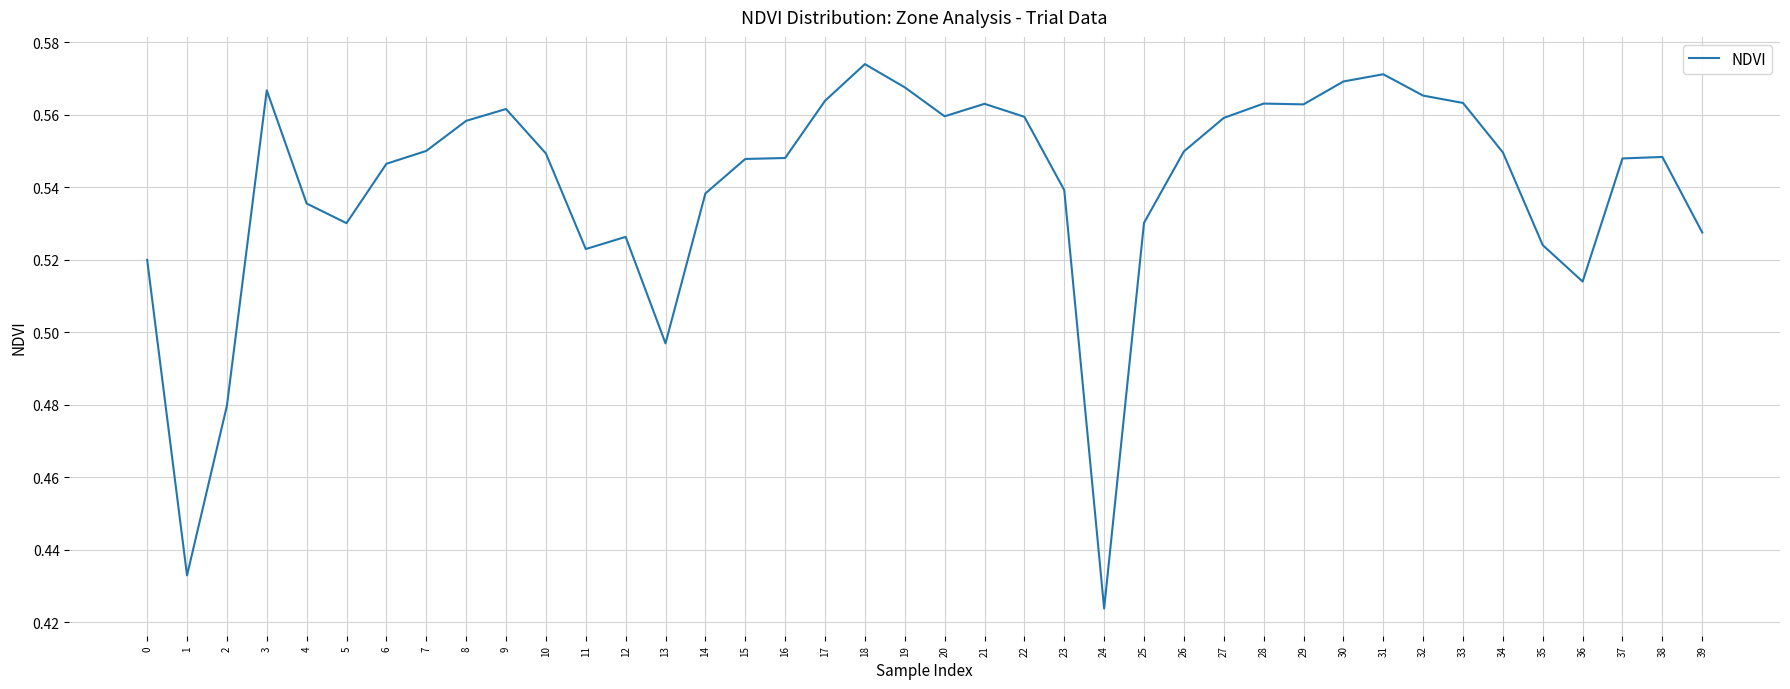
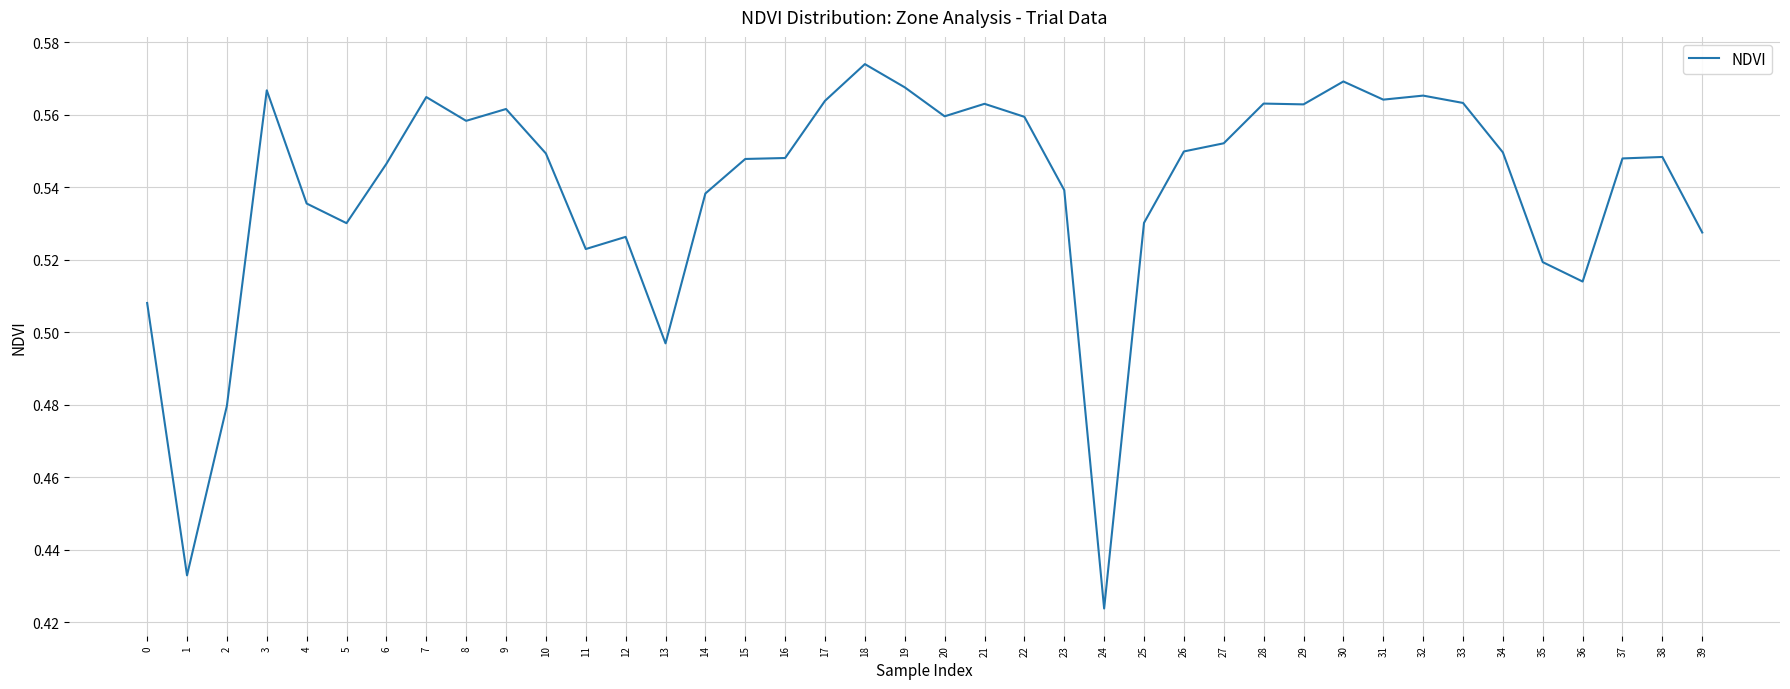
  {
-   "0": 0.520,
+   "0": 0.508,
    "1": 0.433,
    "2": 0.480,
    "3": 0.567,
    "4": 0.536,
    "5": 0.530,
    "6": 0.546,
-   "7": 0.550,
+   "7": 0.565,
    "8": 0.558,
    "9": 0.562,
    "10": 0.549,
    "11": 0.523,
    "12": 0.526,
    "13": 0.497,
    "14": 0.538,
    "15": 0.548,
    "16": 0.548,
    "17": 0.564,
    "18": 0.574,
    "19": 0.568,
    "20": 0.560,
    "21": 0.563,
    "22": 0.559,
    "23": 0.539,
    "24": 0.424,
    "25": 0.530,
    "26": 0.550,
-   "27": 0.559,
+   "27": 0.552,
    "28": 0.563,
    "29": 0.563,
    "30": 0.569,
-   "31": 0.571,
+   "31": 0.564,
    "32": 0.565,
    "33": 0.563,
    "34": 0.550,
-   "35": 0.524,
+   "35": 0.519,
    "36": 0.514,
    "37": 0.548,
    "38": 0.548,
    "39": 0.528
  }
